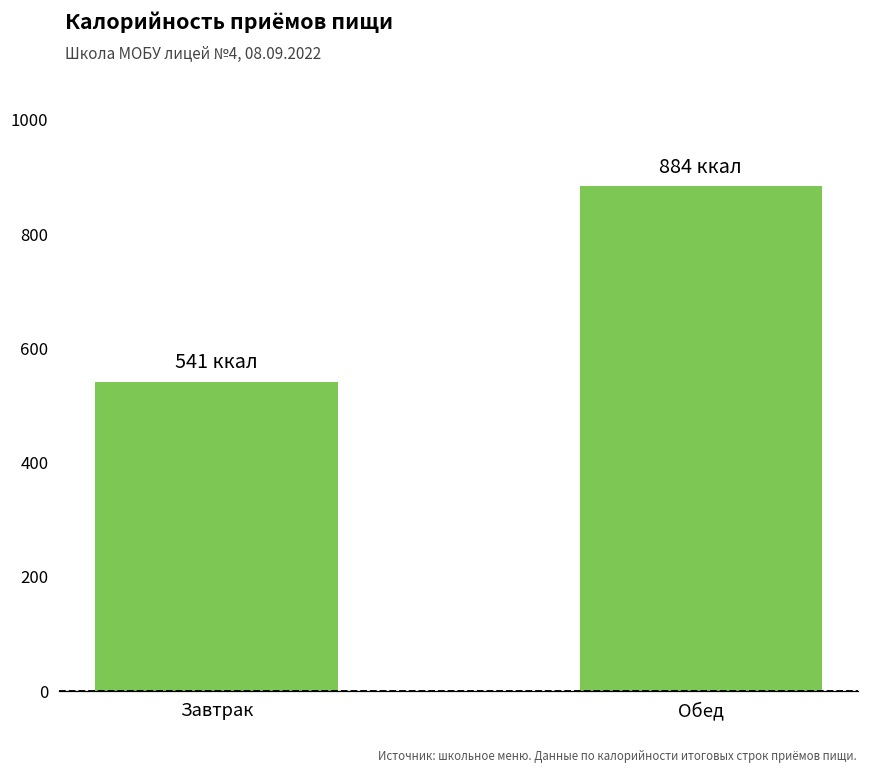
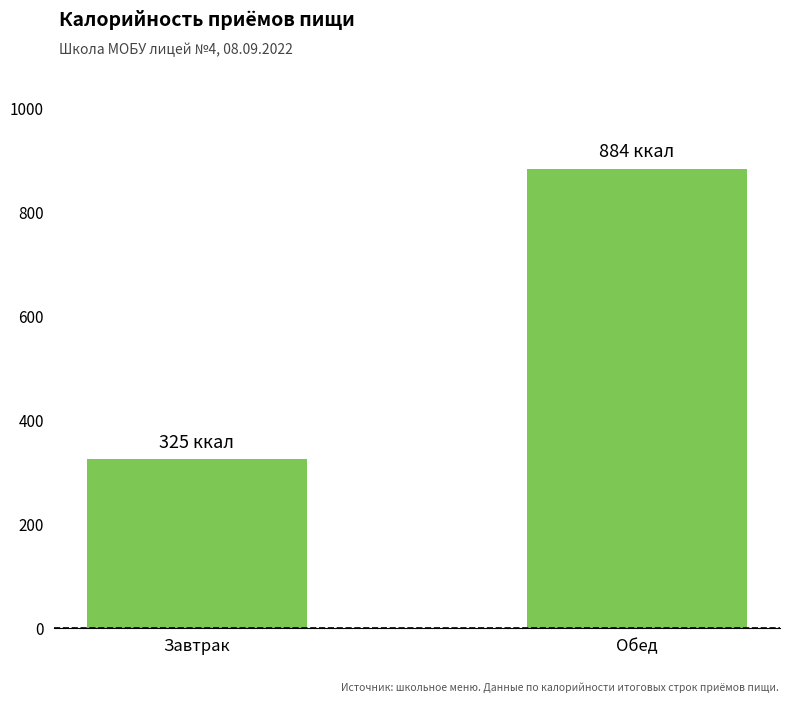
  {
-   "Завтрак": 541,
+   "Завтрак": 325,
    "Обед": 884
  }
